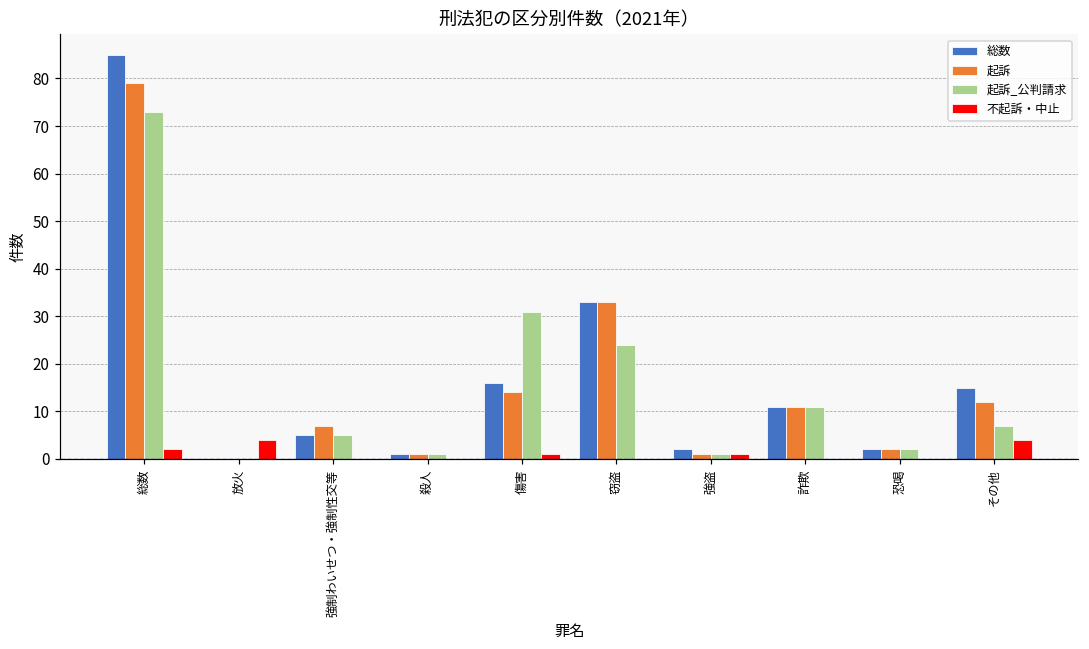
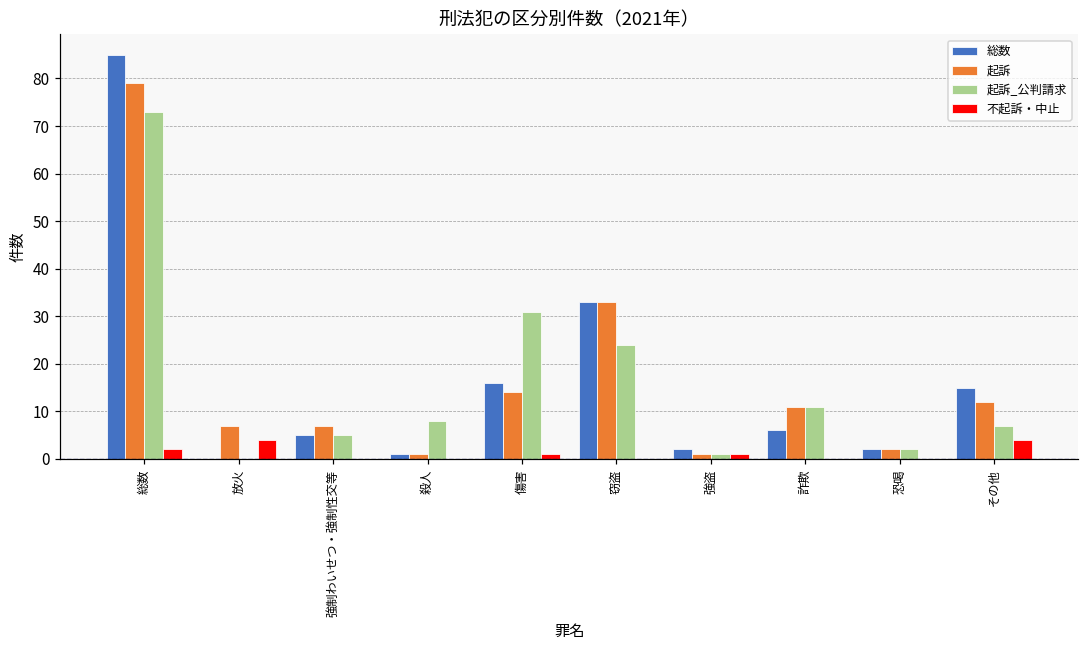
  {
    "総数": {
      "総数": 85,
      "放火": 0,
      "強制わいせつ・強制性交等": 5,
      "殺人": 1,
      "傷害": 16,
      "窃盗": 33,
      "強盗": 2,
-     "詐欺": 11,
+     "詐欺": 6,
      "恐喝": 2,
      "その他": 15
    },
    "起訴": {
      "総数": 79,
-     "放火": 0,
+     "放火": 7,
      "強制わいせつ・強制性交等": 7,
      "殺人": 1,
      "傷害": 14,
      "窃盗": 33,
      "強盗": 1,
      "詐欺": 11,
      "恐喝": 2,
      "その他": 12
    },
    "起訴_公判請求": {
      "総数": 73,
      "放火": 0,
      "強制わいせつ・強制性交等": 5,
-     "殺人": 1,
+     "殺人": 8,
      "傷害": 31,
      "窃盗": 24,
      "強盗": 1,
      "詐欺": 11,
      "恐喝": 2,
      "その他": 7
    },
    "不起訴・中止": {
      "総数": 2,
      "放火": 4,
      "強制わいせつ・強制性交等": 0,
      "殺人": 0,
      "傷害": 1,
      "窃盗": 0,
      "強盗": 1,
      "詐欺": 0,
      "恐喝": 0,
      "その他": 4
    }
  }
